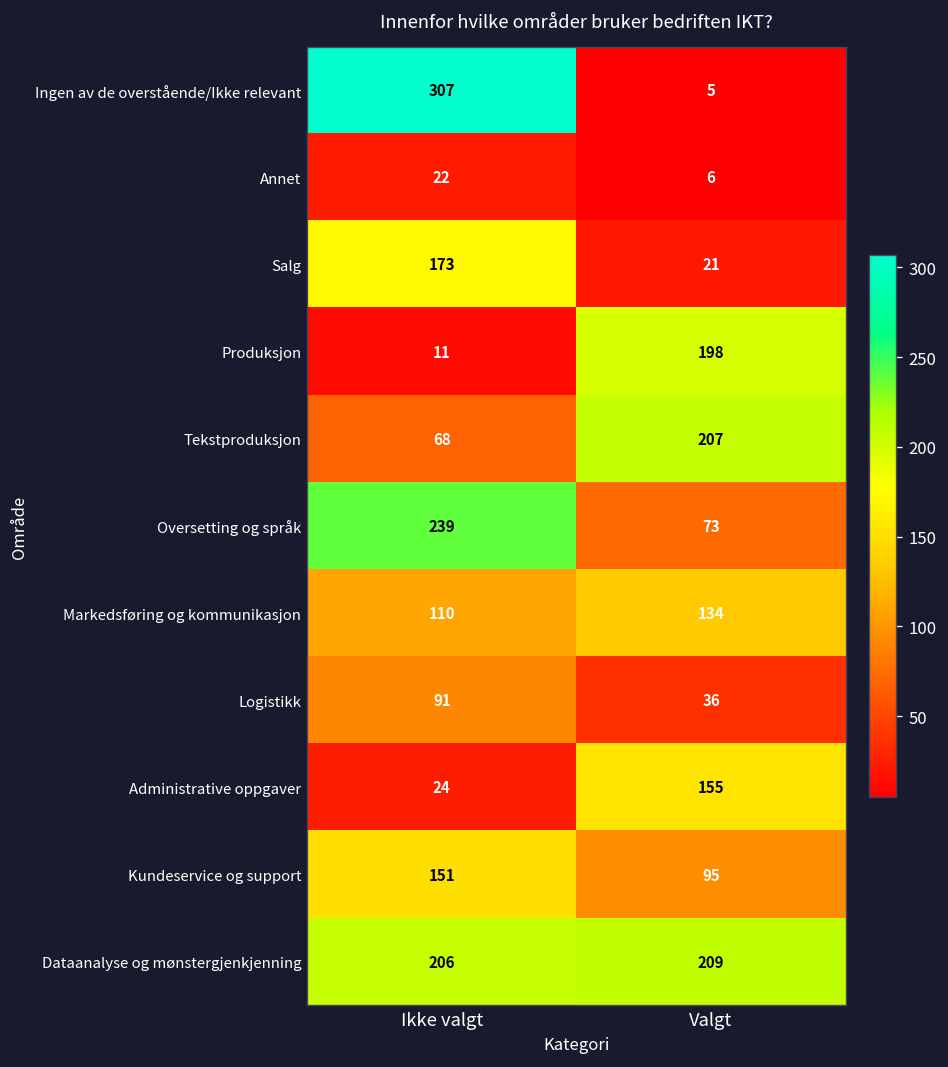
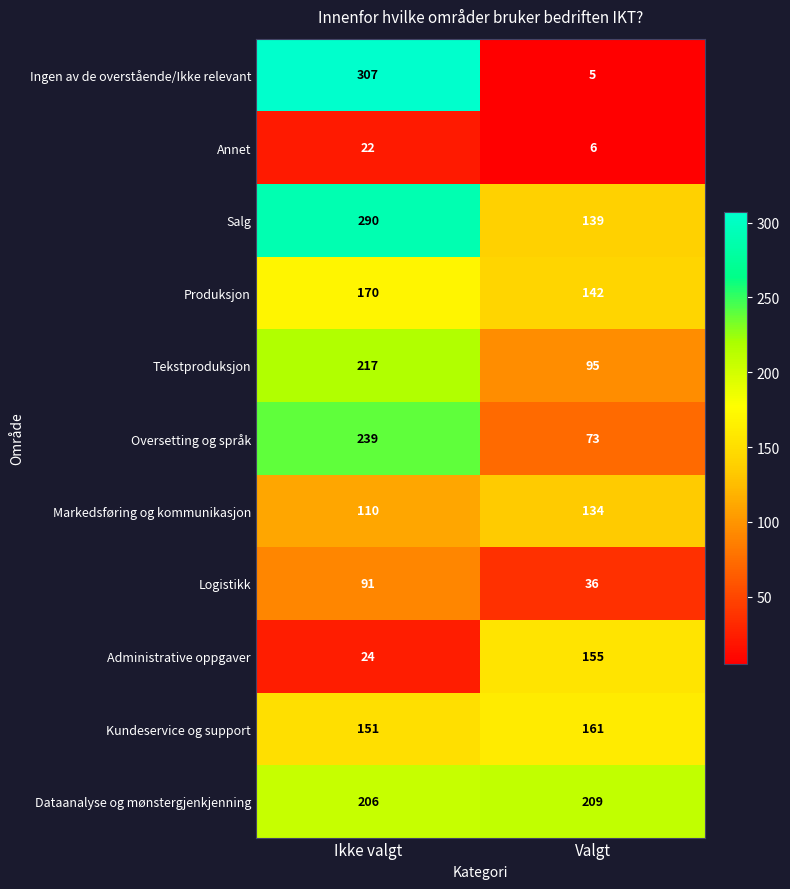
  {
    "Ingen av de overstående/Ikke relevant": {
      "Ikke valgt": 307,
      "Valgt": 5
    },
    "Annet": {
      "Ikke valgt": 22,
      "Valgt": 6
    },
    "Salg": {
-     "Ikke valgt": 173,
-     "Valgt": 21
+     "Ikke valgt": 290,
+     "Valgt": 139
    },
    "Produksjon": {
-     "Ikke valgt": 11,
-     "Valgt": 198
+     "Ikke valgt": 170,
+     "Valgt": 142
    },
    "Tekstproduksjon": {
-     "Ikke valgt": 68,
-     "Valgt": 207
+     "Ikke valgt": 217,
+     "Valgt": 95
    },
    "Oversetting og språk": {
      "Ikke valgt": 239,
      "Valgt": 73
    },
    "Markedsføring og kommunikasjon": {
      "Ikke valgt": 110,
      "Valgt": 134
    },
    "Logistikk": {
      "Ikke valgt": 91,
      "Valgt": 36
    },
    "Administrative oppgaver": {
      "Ikke valgt": 24,
      "Valgt": 155
    },
    "Kundeservice og support": {
      "Ikke valgt": 151,
-     "Valgt": 95
+     "Valgt": 161
    },
    "Dataanalyse og mønstergjenkjenning": {
      "Ikke valgt": 206,
      "Valgt": 209
    }
  }
